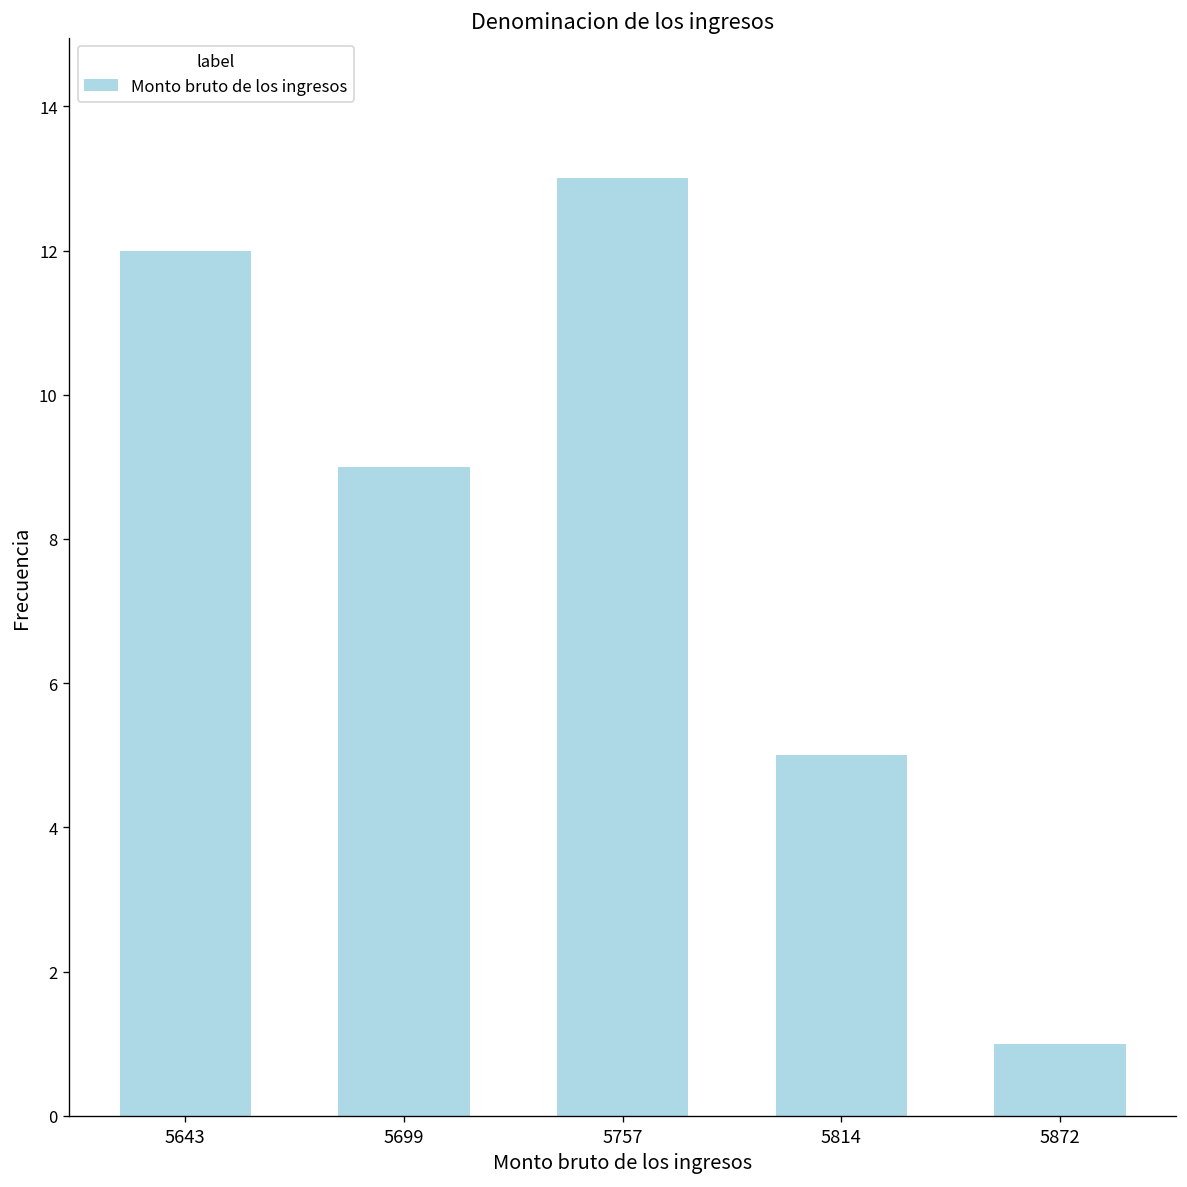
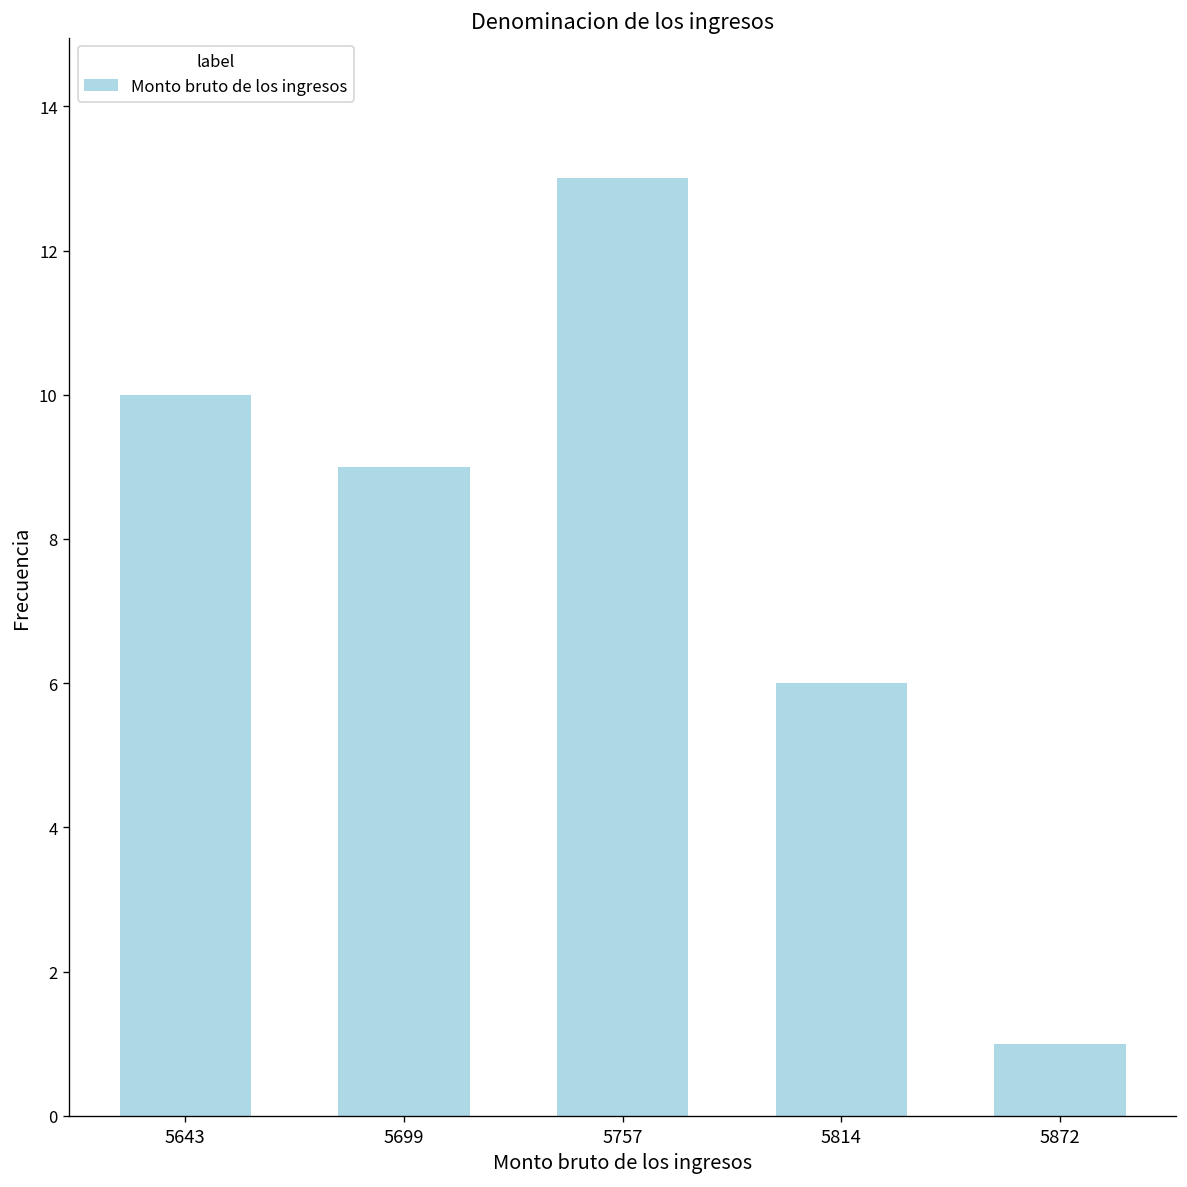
  {
-   "5643": 12,
+   "5643": 10,
    "5699": 9,
    "5757": 13,
-   "5814": 5,
+   "5814": 6,
    "5872": 1
  }
